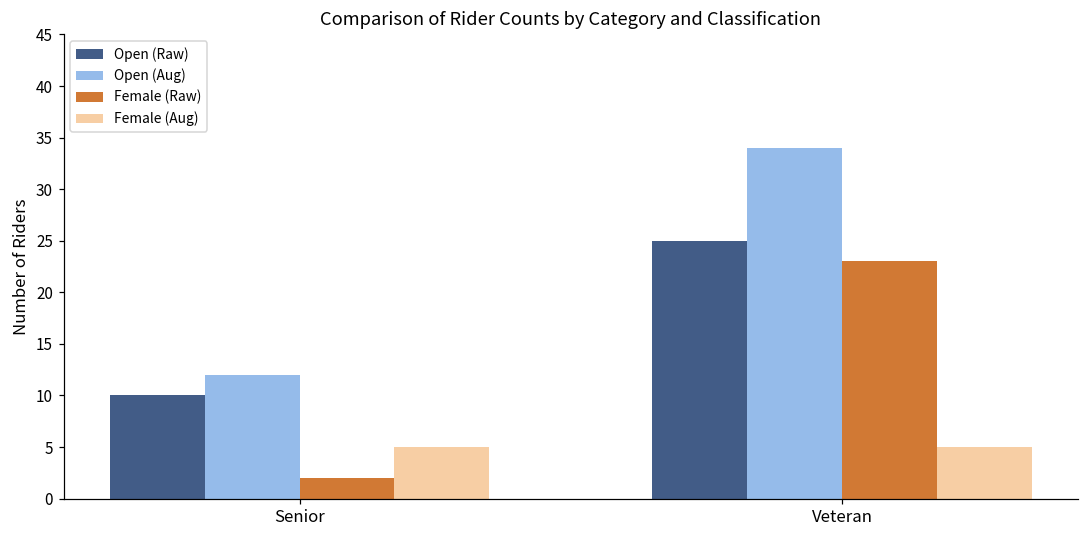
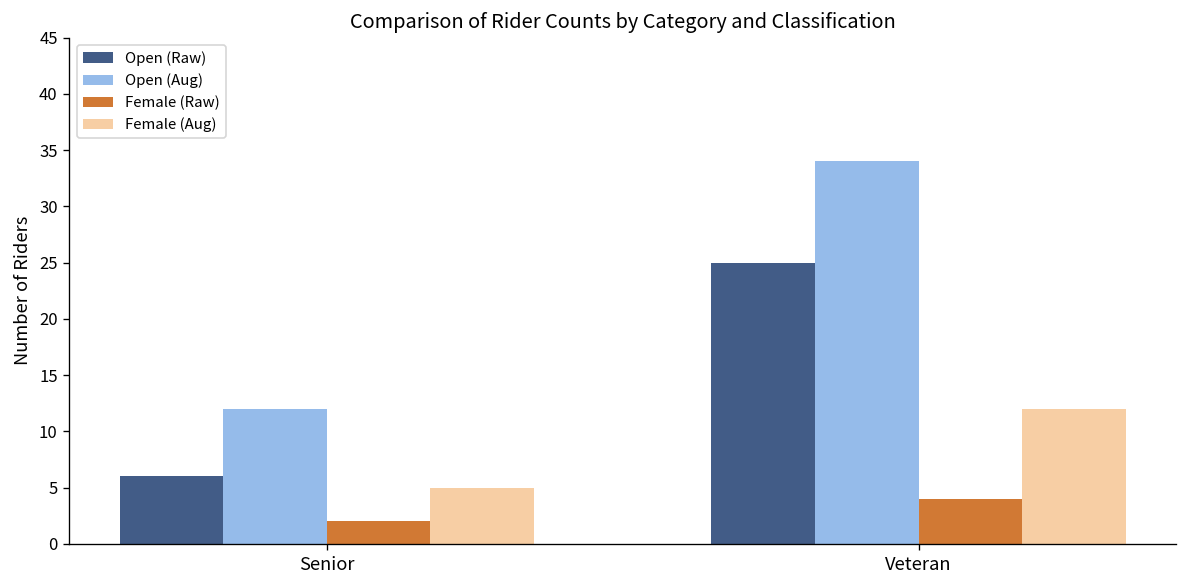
  {
    "Open (Raw)": {
-     "Senior": 10,
+     "Senior": 6,
      "Veteran": 25
    },
    "Open (Aug)": {
      "Senior": 12,
      "Veteran": 34
    },
    "Female (Raw)": {
      "Senior": 2,
-     "Veteran": 23
+     "Veteran": 4
    },
    "Female (Aug)": {
      "Senior": 5,
-     "Veteran": 5
+     "Veteran": 12
    }
  }
